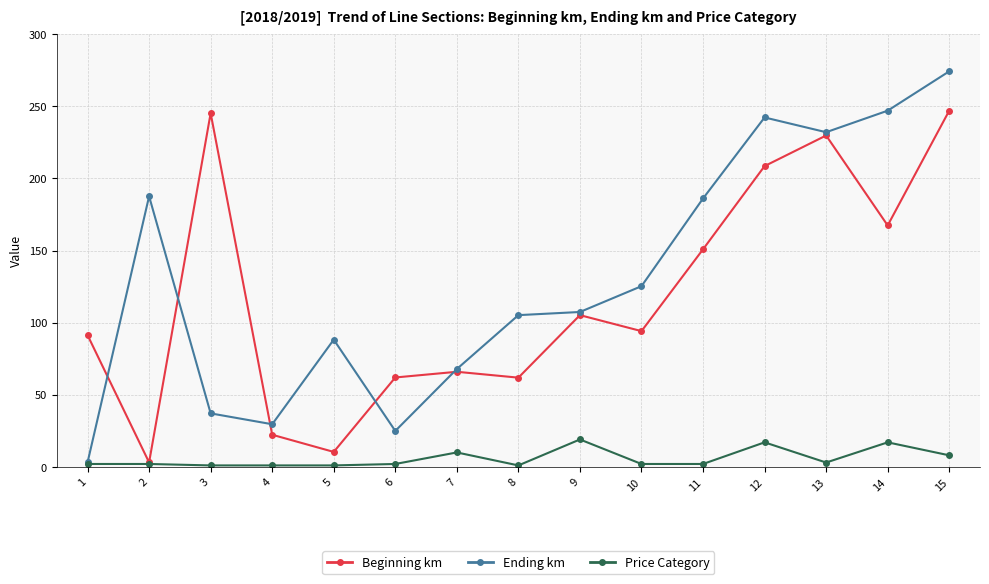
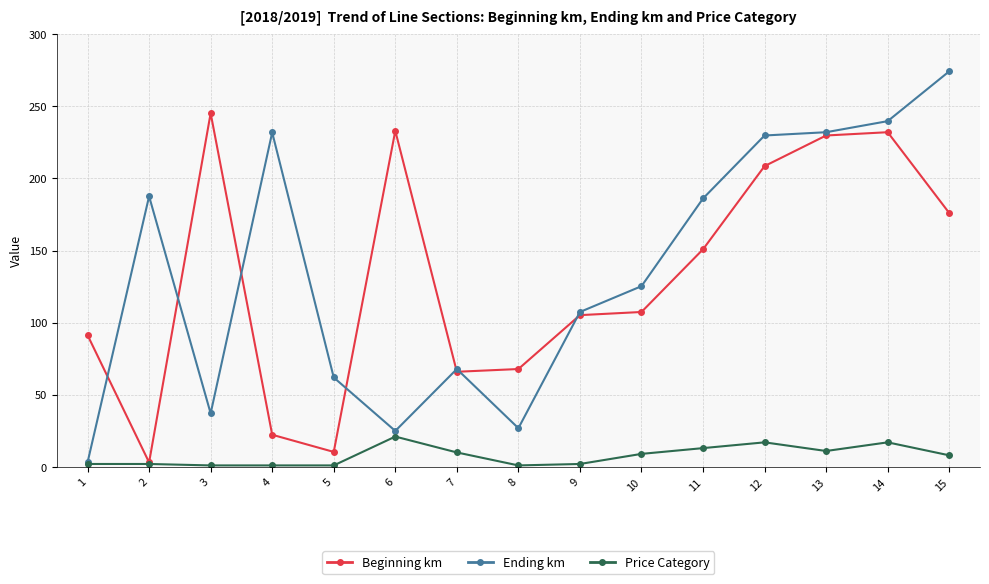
  {
    "Beginning km": {
      "1": 91,
      "3": 245,
      "4": 22,
      "5": 10,
-     "6": 62,
+     "6": 233,
      "7": 66,
-     "8": 62,
+     "8": 68,
      "9": 105,
-     "10": 94,
+     "10": 107,
      "11": 151,
      "12": 209,
      "13": 230,
-     "14": 167,
-     "15": 247
+     "14": 232,
+     "15": 176
    },
    "Ending km": {
      "2": 188,
      "3": 37,
-     "4": 30,
-     "5": 88,
+     "4": 232,
+     "5": 62,
      "6": 25,
      "7": 68,
-     "8": 105,
+     "8": 27,
      "9": 107,
      "10": 125,
      "11": 186,
-     "12": 242,
+     "12": 230,
      "13": 232,
-     "14": 247,
+     "14": 240,
      "15": 274
    },
    "Price Category": {
      "3": 1,
      "4": 1,
      "5": 1,
-     "6": 2,
+     "6": 21,
      "7": 10,
      "8": 1,
-     "9": 19,
-     "10": 2,
-     "11": 2,
+     "9": 2,
+     "10": 9,
+     "11": 13,
      "12": 17,
-     "13": 3,
+     "13": 11,
      "14": 17,
      "15": 8
    }
  }
